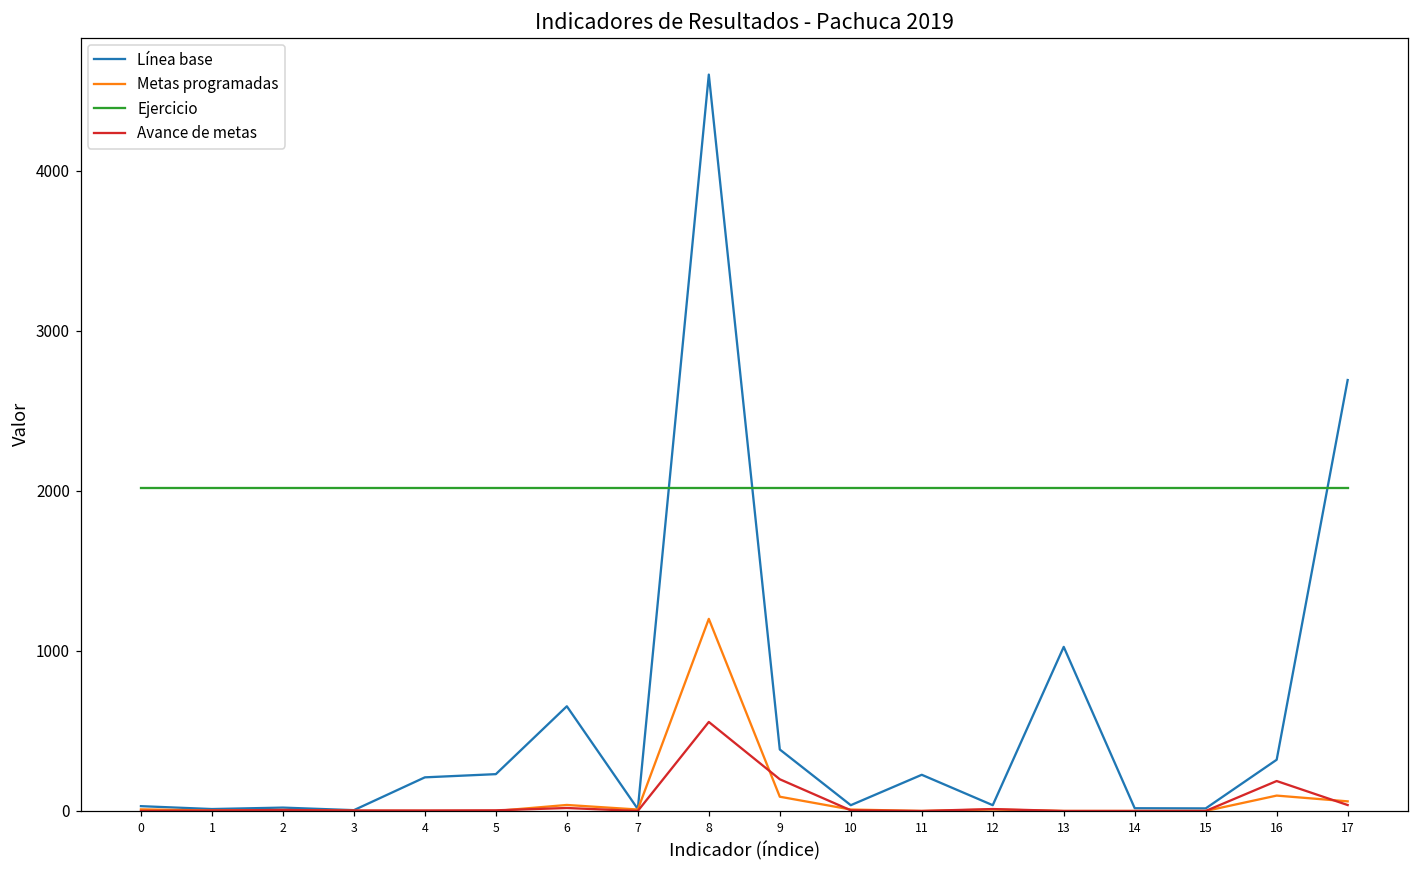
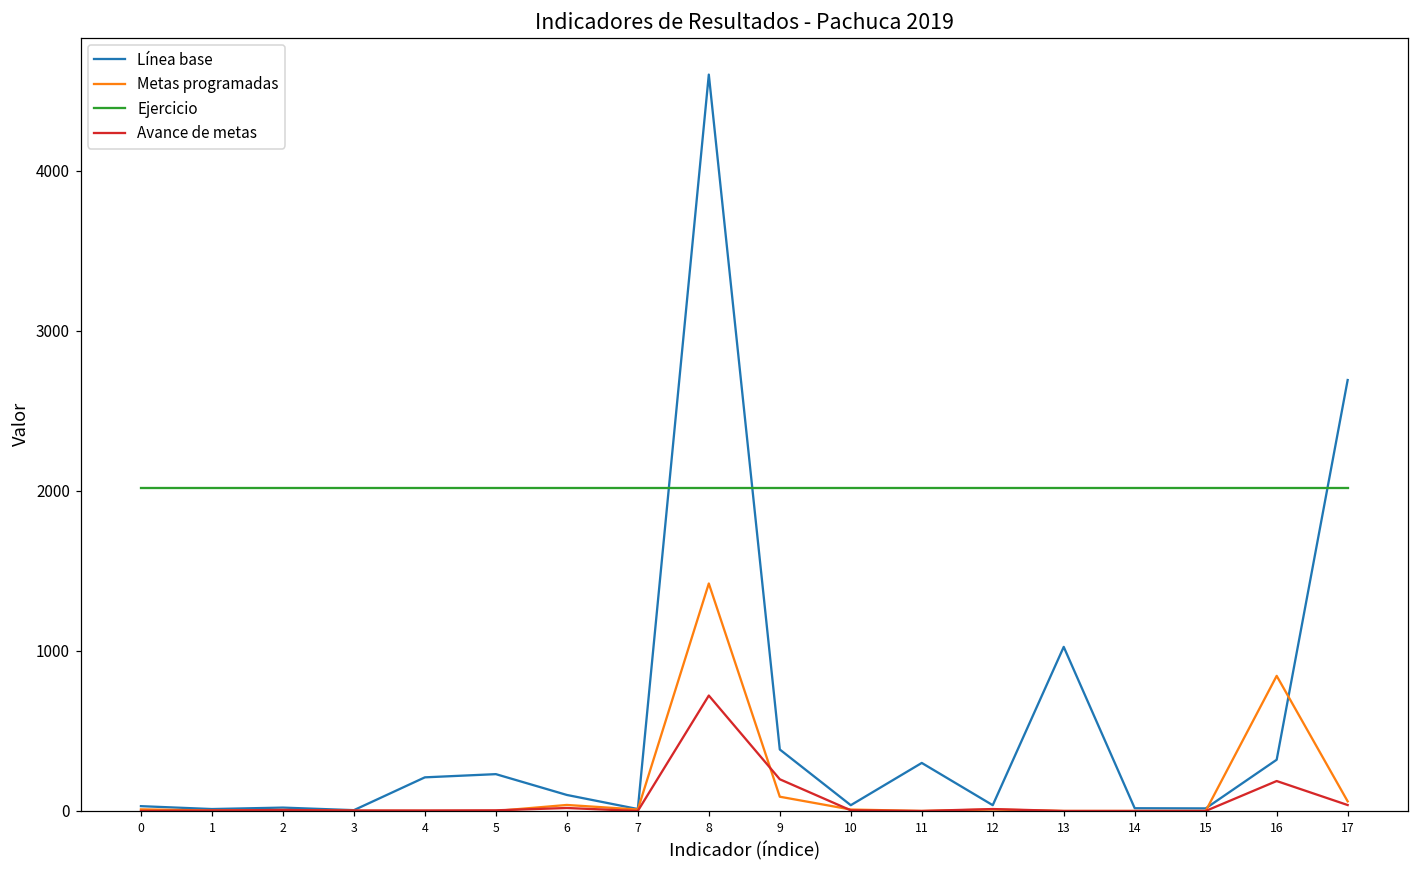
  {
    "Línea base": {
      "0": 30,
      "4": 210,
      "5": 230,
-     "6": 650,
+     "6": 100,
      "8": 4600,
      "9": 380,
      "10": 40,
-     "11": 230,
+     "11": 300,
      "12": 40,
      "13": 1030,
      "16": 320,
      "17": 2690
    },
    "Metas programadas": {
      "6": 40,
-     "8": 1200,
+     "8": 1420,
      "9": 90,
-     "16": 100,
+     "16": 840,
      "17": 60
    },
    "Ejercicio": {
      "0": 2020,
      "1": 2020,
      "2": 2020,
      "3": 2020,
      "4": 2020,
      "5": 2020,
      "6": 2020,
      "7": 2020,
      "8": 2020,
      "9": 2020,
      "10": 2020,
      "11": 2020,
      "12": 2020,
      "13": 2020,
      "14": 2020,
      "15": 2020,
      "16": 2020,
      "17": 2020
    },
    "Avance de metas": {
      "6": 20,
-     "8": 560,
+     "8": 720,
      "9": 200,
      "16": 190,
      "17": 40
    }
  }
